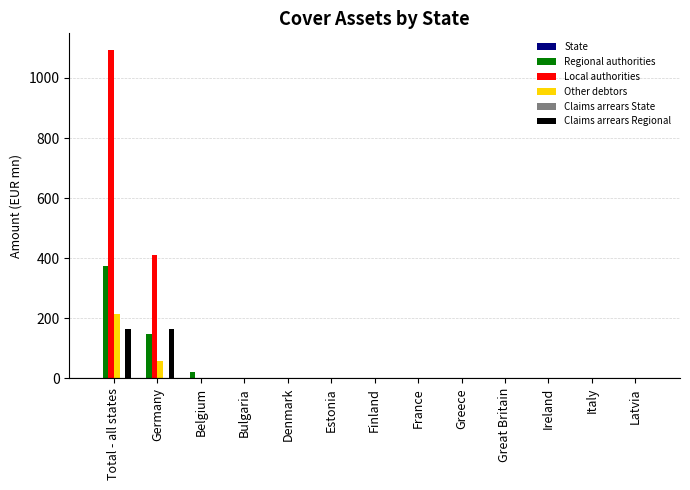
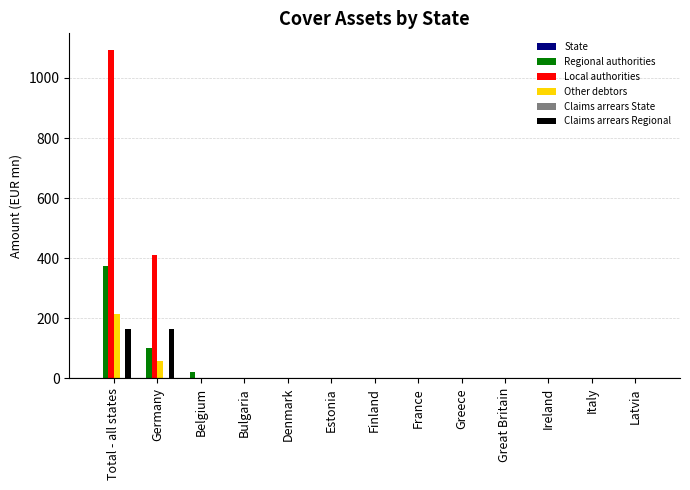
  {
    "State": {
      "Total - all states": 0,
      "Germany": 0,
      "Belgium": 0,
      "Bulgaria": 0,
      "Denmark": 0,
      "Estonia": 0,
      "Finland": 0,
      "France": 0,
      "Greece": 0,
      "Great Britain": 0,
      "Ireland": 0,
      "Italy": 0,
      "Latvia": 0
    },
    "Regional authorities": {
      "Total - all states": 380,
-     "Germany": 150,
+     "Germany": 100,
      "Belgium": 20,
      "Bulgaria": 0,
      "Denmark": 0,
      "Estonia": 0,
      "Finland": 0,
      "France": 0,
      "Greece": 0,
      "Great Britain": 0,
      "Ireland": 0,
      "Italy": 0,
      "Latvia": 0
    },
    "Local authorities": {
      "Total - all states": 1090,
      "Germany": 410,
      "Belgium": 0,
      "Bulgaria": 0,
      "Denmark": 0,
      "Estonia": 0,
      "Finland": 0,
      "France": 0,
      "Greece": 0,
      "Great Britain": 0,
      "Ireland": 0,
      "Italy": 0,
      "Latvia": 0
    },
    "Other debtors": {
      "Total - all states": 210,
      "Germany": 60,
      "Belgium": 0,
      "Bulgaria": 0,
      "Denmark": 0,
      "Estonia": 0,
      "Finland": 0,
      "France": 0,
      "Greece": 0,
      "Great Britain": 0,
      "Ireland": 0,
      "Italy": 0,
      "Latvia": 0
    },
    "Claims arrears State": {
      "Total - all states": 0,
      "Germany": 0,
      "Belgium": 0,
      "Bulgaria": 0,
      "Denmark": 0,
      "Estonia": 0,
      "Finland": 0,
      "France": 0,
      "Greece": 0,
      "Great Britain": 0,
      "Ireland": 0,
      "Italy": 0,
      "Latvia": 0
    },
    "Claims arrears Regional": {
      "Total - all states": 160,
      "Germany": 160,
      "Belgium": 0,
      "Bulgaria": 0,
      "Denmark": 0,
      "Estonia": 0,
      "Finland": 0,
      "France": 0,
      "Greece": 0,
      "Great Britain": 0,
      "Ireland": 0,
      "Italy": 0,
      "Latvia": 0
    }
  }
